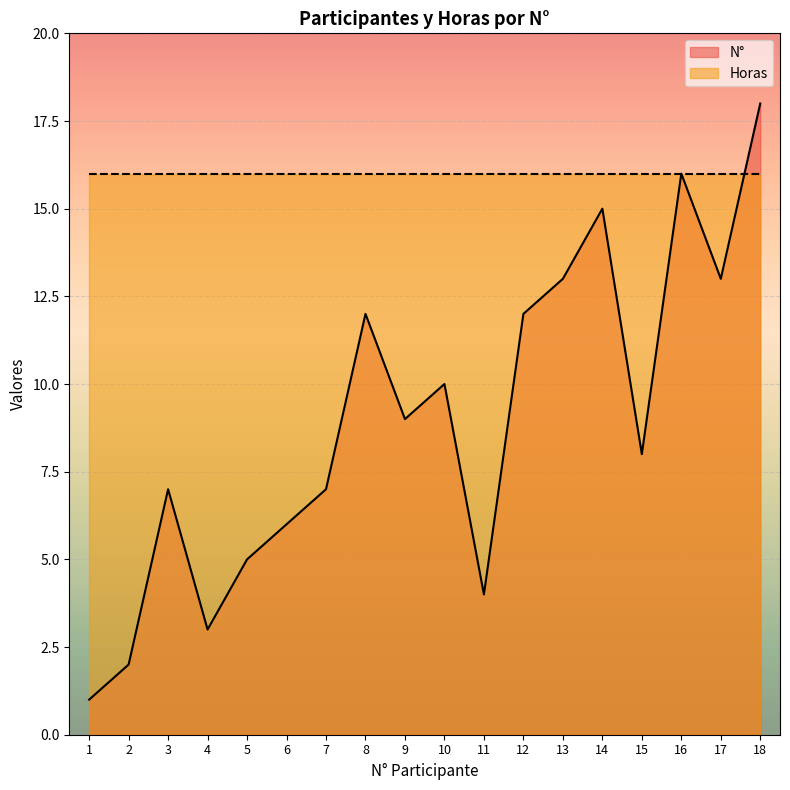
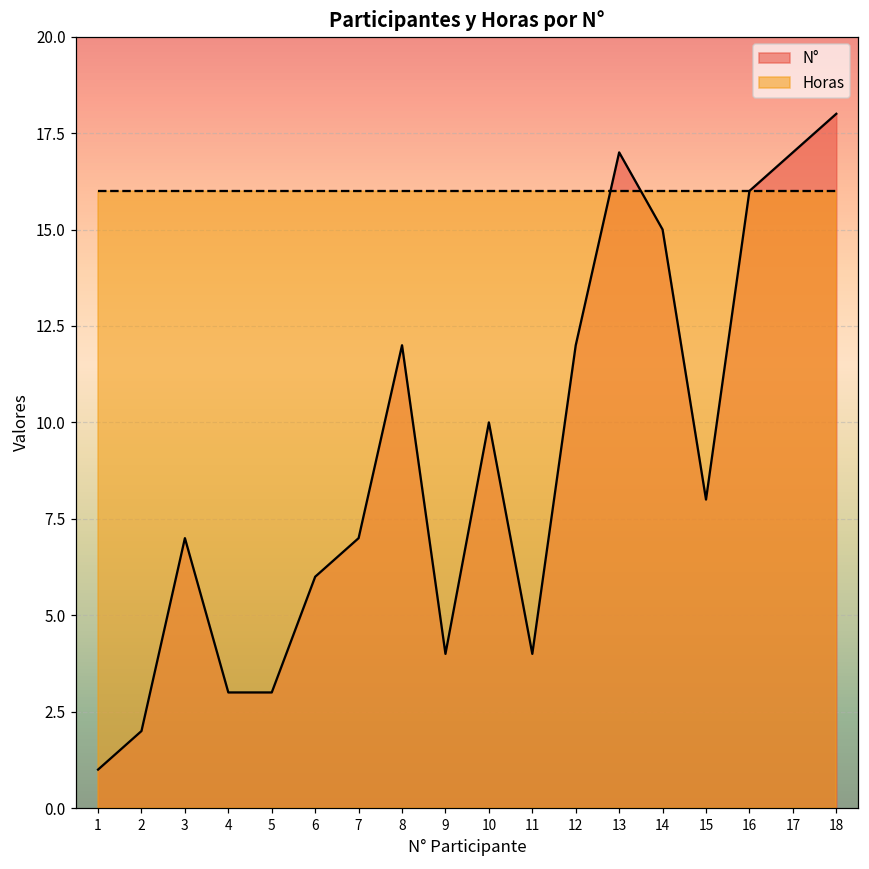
  {
    "N°": {
      "1": 1,
      "2": 2,
      "3": 7,
      "4": 3,
-     "5": 5,
+     "5": 3,
      "6": 6,
      "7": 7,
      "8": 12,
-     "9": 9,
+     "9": 4,
      "10": 10,
      "11": 4,
      "12": 12,
-     "13": 13,
+     "13": 17,
      "14": 15,
      "15": 8,
-     "17": 13,
+     "17": 17,
      "18": 18
    },
    "Horas": {
      "1": 16,
      "2": 16,
      "3": 16,
      "4": 16,
      "5": 16,
      "6": 16,
      "7": 16,
      "8": 16,
      "9": 16,
      "10": 16,
      "11": 16,
      "12": 16,
      "13": 16,
      "14": 16,
      "15": 16,
      "17": 16,
      "18": 16
    }
  }
